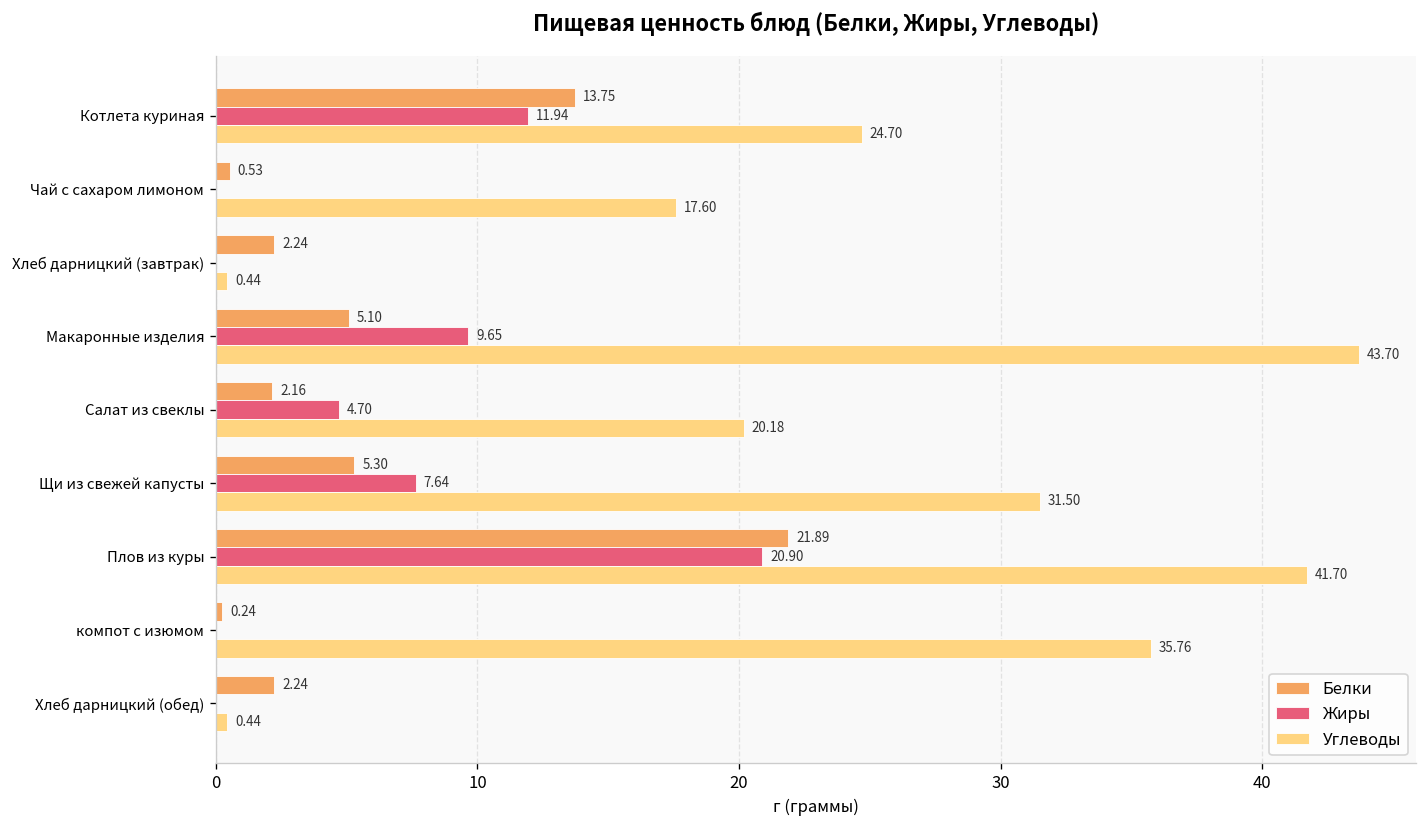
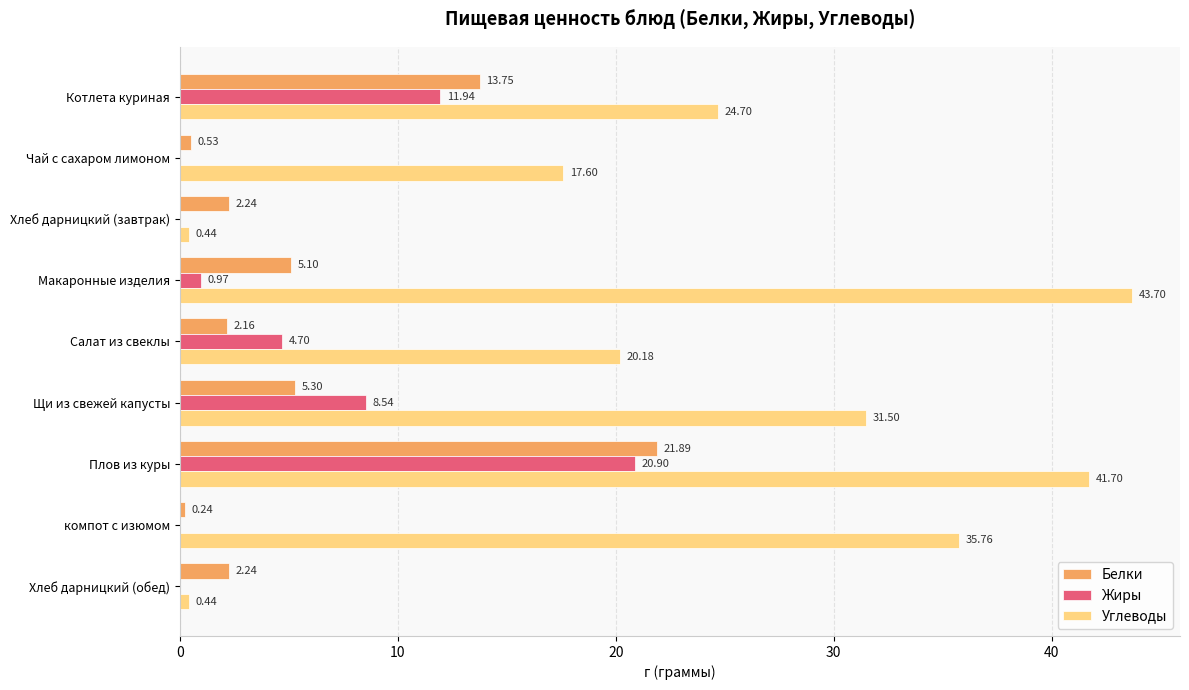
  {
    "Жиры": {
      "Котлета куриная": 11.94,
-     "Макаронные изделия": 9.65,
+     "Макаронные изделия": 0.97,
      "Салат из свеклы": 4.70,
-     "Щи из свежей капусты": 7.64,
+     "Щи из свежей капусты": 8.54,
      "Плов из куры": 20.90
    }
  }
